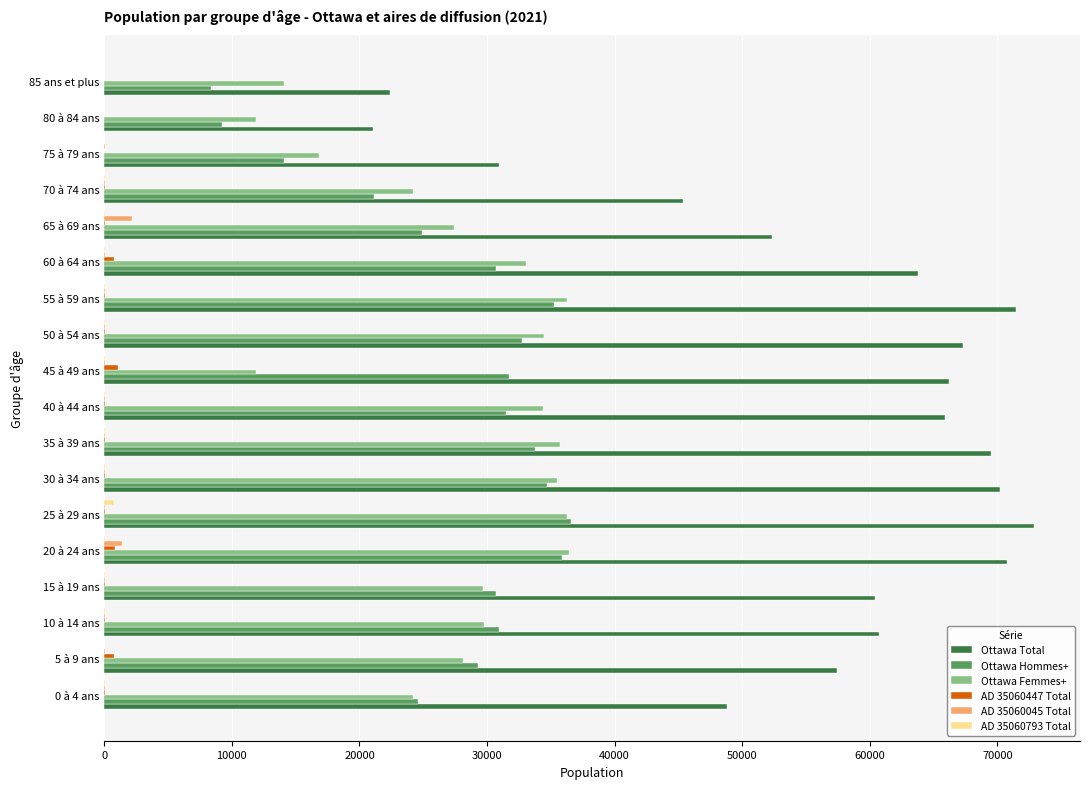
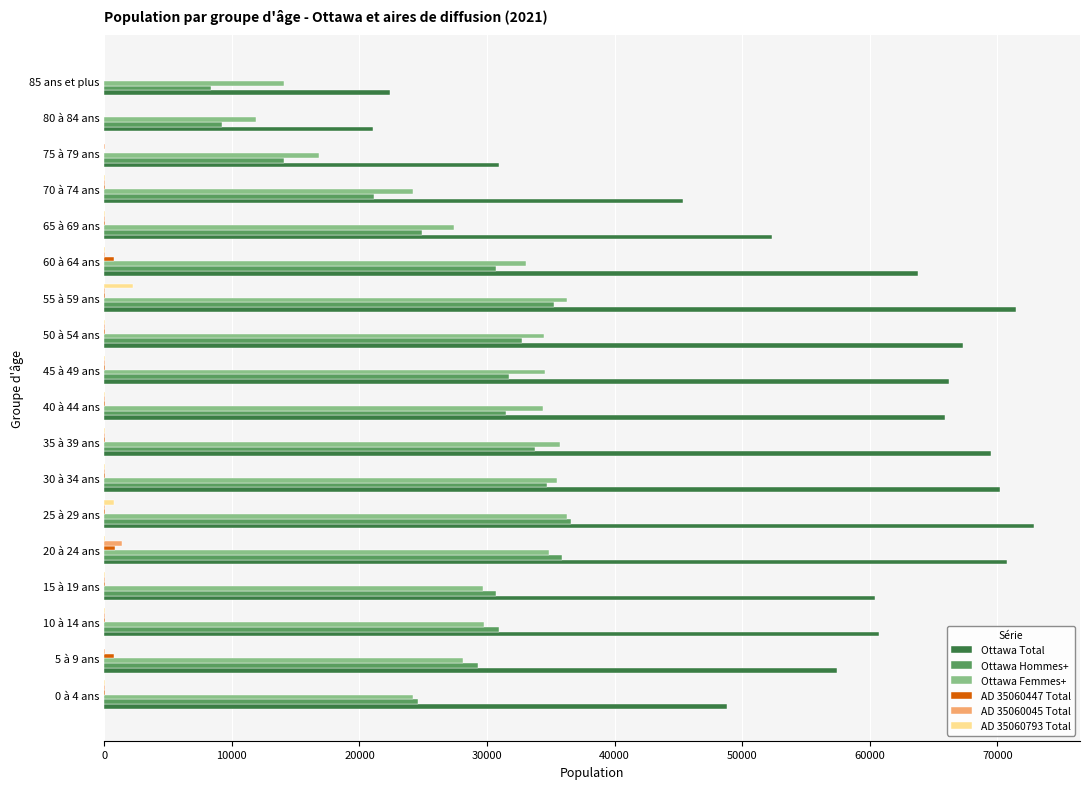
  {
    "Ottawa Femmes+": {
      "85 ans et plus": 14100,
      "80 à 84 ans": 11900,
      "75 à 79 ans": 16800,
      "70 à 74 ans": 24200,
      "65 à 69 ans": 27400,
      "60 à 64 ans": 33100,
      "55 à 59 ans": 36200,
      "50 à 54 ans": 34500,
-     "45 à 49 ans": 11900,
+     "45 à 49 ans": 34500,
      "40 à 44 ans": 34400,
      "35 à 39 ans": 35700,
      "30 à 34 ans": 35500,
      "25 à 29 ans": 36300,
-     "20 à 24 ans": 36400,
+     "20 à 24 ans": 34900,
      "15 à 19 ans": 29700,
      "10 à 14 ans": 29800,
      "5 à 9 ans": 28100,
      "0 à 4 ans": 24200
    },
    "AD 35060447 Total": {
      "60 à 64 ans": 700,
-     "45 à 49 ans": 1100,
+     "45 à 49 ans": 0,
      "20 à 24 ans": 900,
      "5 à 9 ans": 800
    },
    "AD 35060045 Total": {
-     "65 à 69 ans": 2200,
+     "65 à 69 ans": 100,
      "20 à 24 ans": 1400
    },
    "AD 35060793 Total": {
      "85 ans et plus": 0,
-     "55 à 59 ans": 0,
+     "55 à 59 ans": 2300,
      "25 à 29 ans": 800
    }
  }
